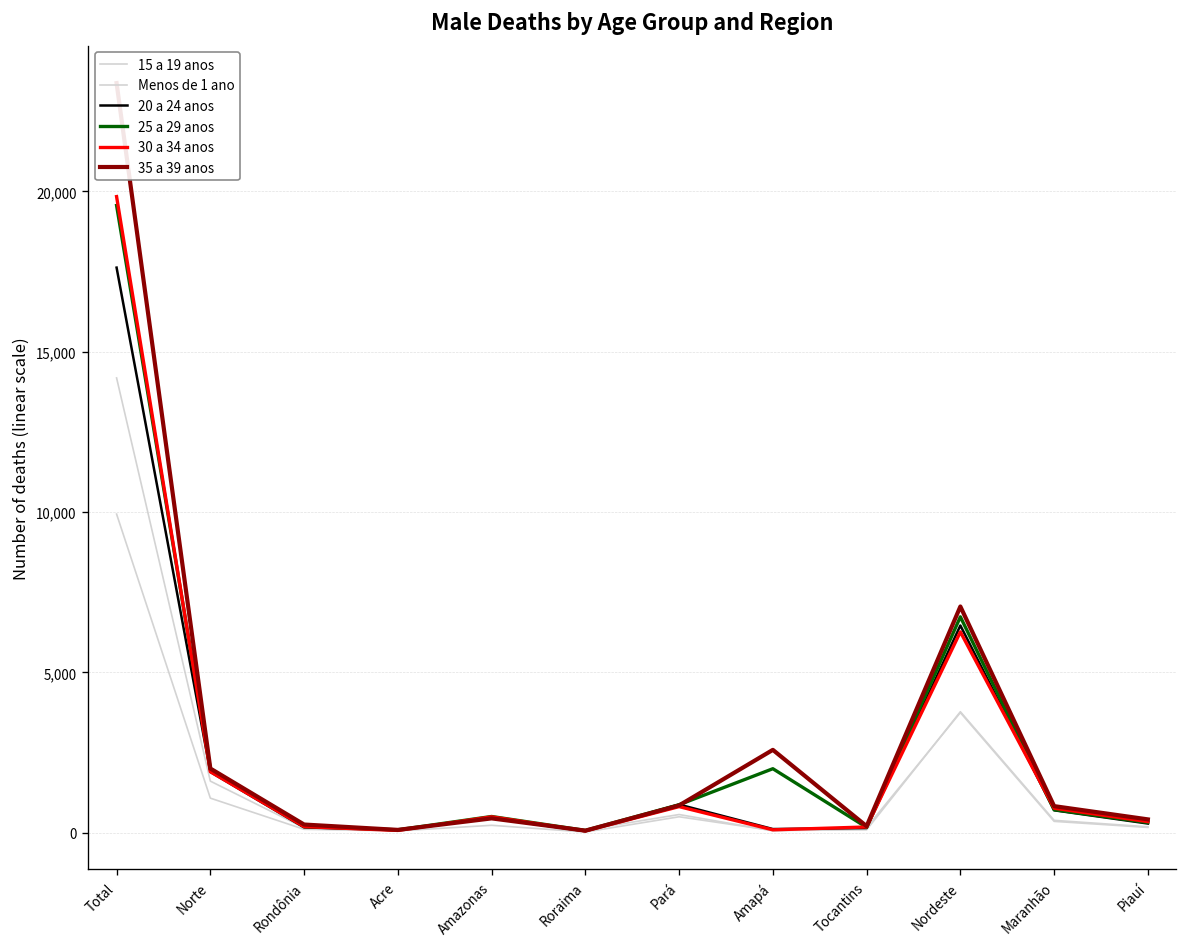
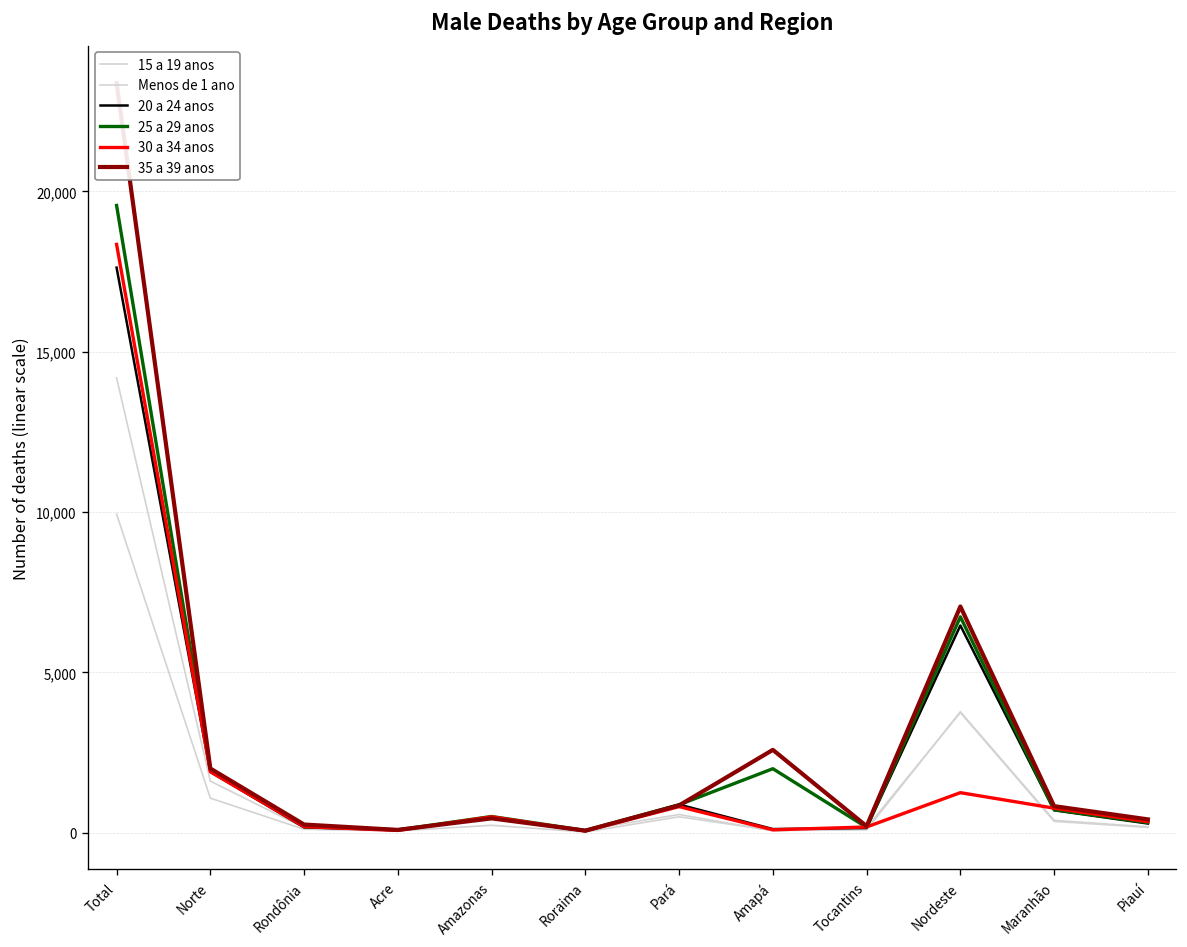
  {
    "20 a 24 anos": {
      "Total": "17,600",
      "Nordeste": "6,500"
    },
    "25 a 29 anos": {
      "Total": "19,600",
      "Amapá": "2,000",
      "Nordeste": "6,700"
    },
    "30 a 34 anos": {
-     "Total": "19,800",
-     "Nordeste": "6,300"
+     "Total": "18,400",
+     "Nordeste": "1,300"
    },
    "35 a 39 anos": {
      "Amapá": "2,600",
      "Nordeste": "7,100"
    }
  }
